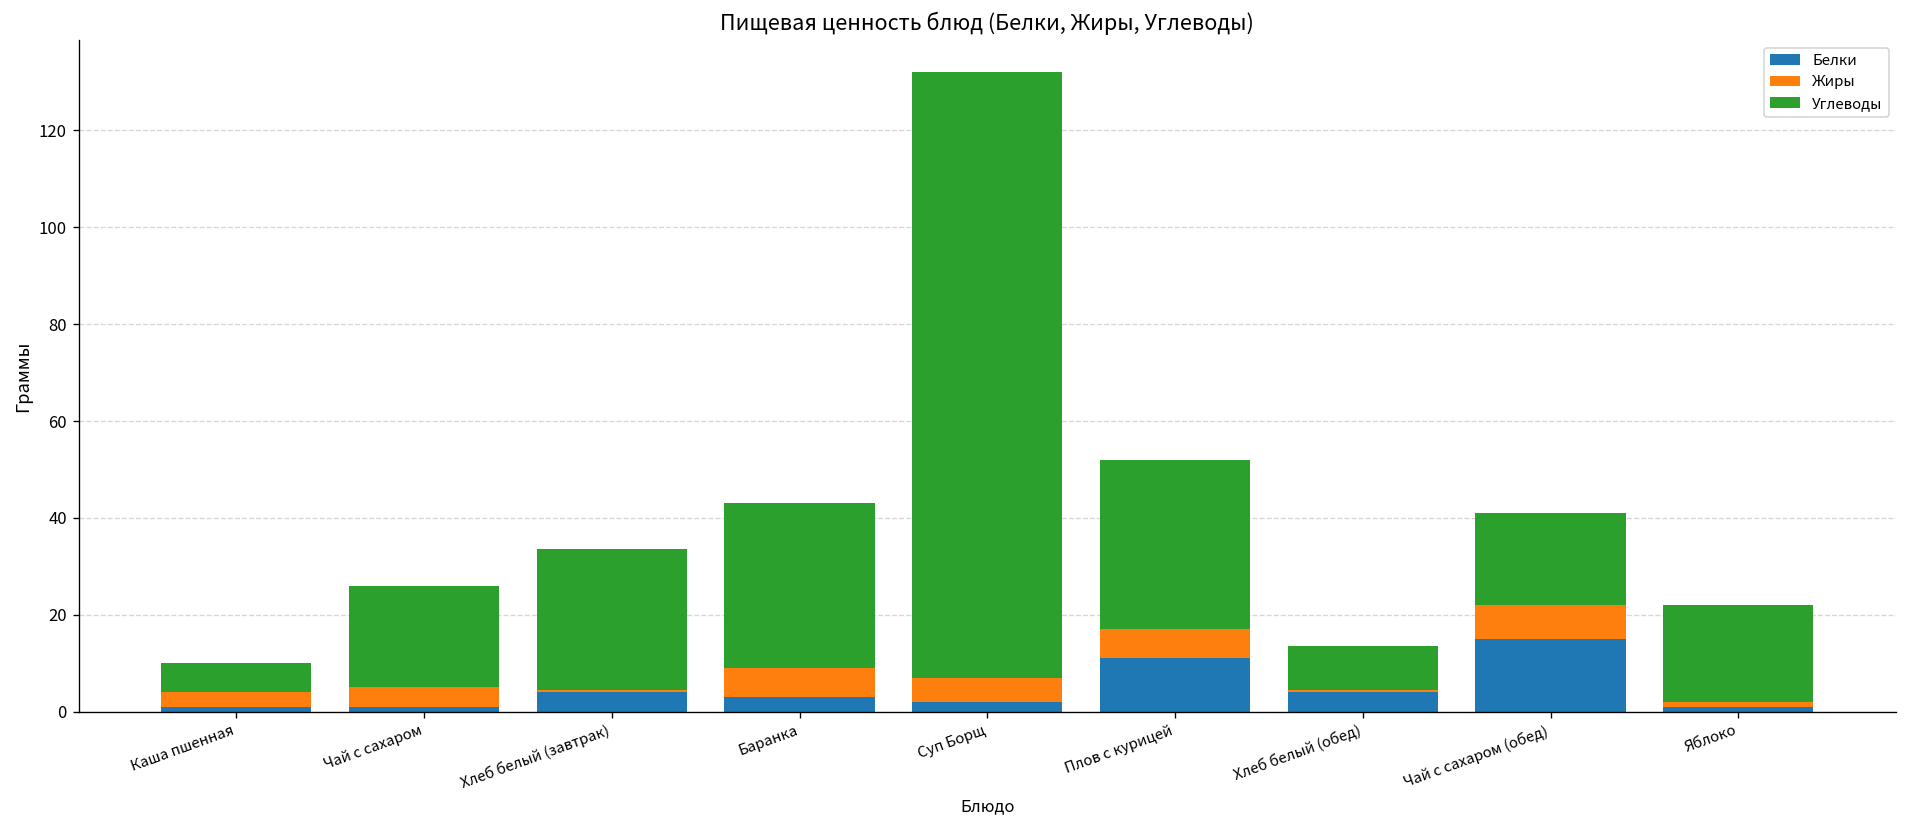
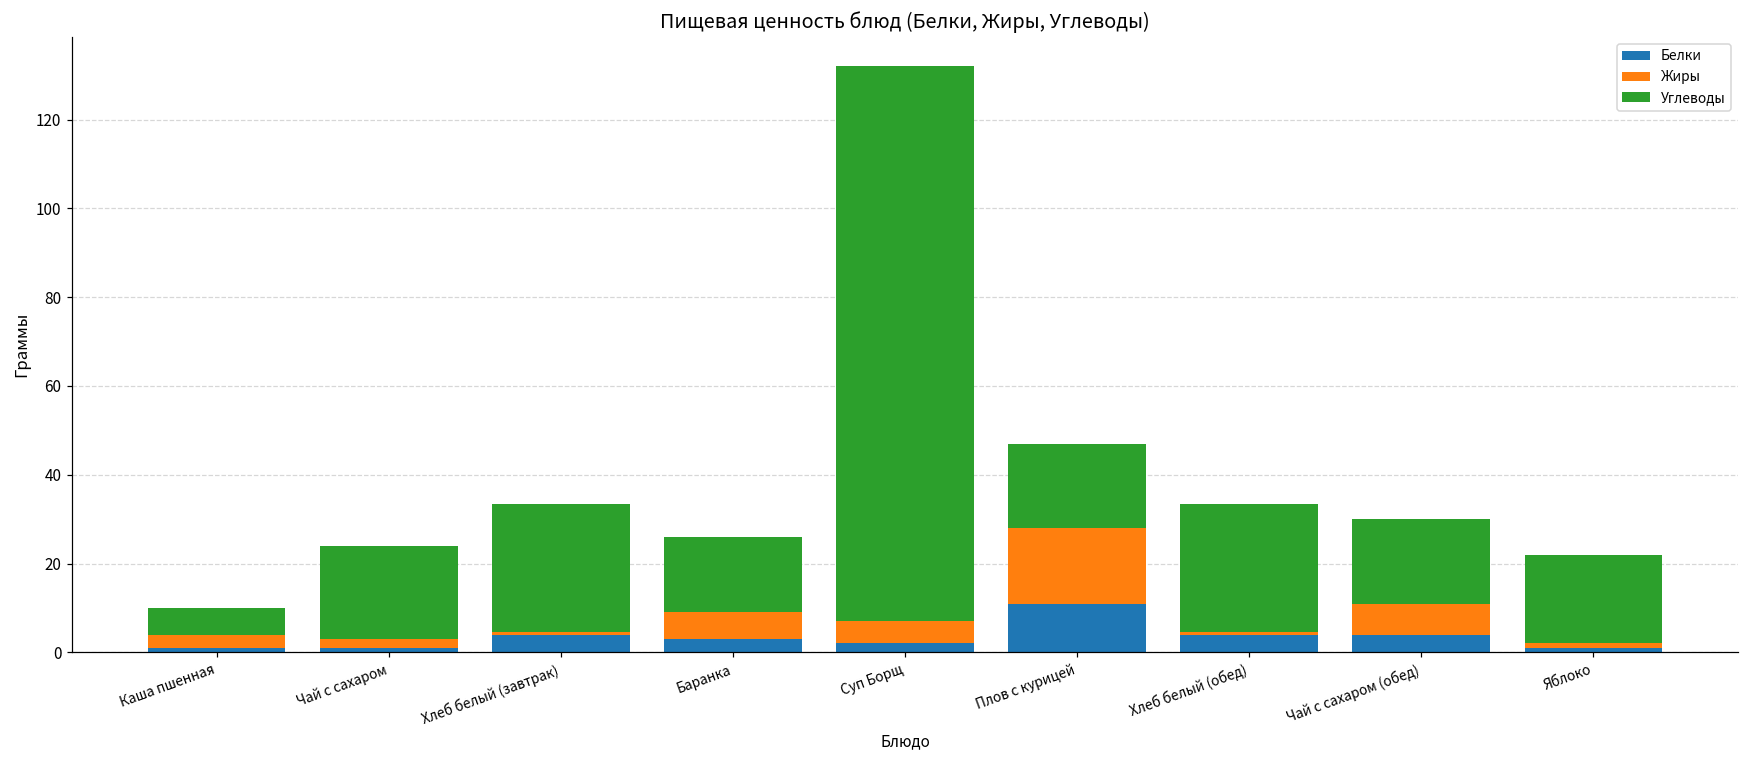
  {
    "Белки": {
      "Каша пшенная": 1,
      "Чай с сахаром": 1,
      "Хлеб белый (завтрак)": 4,
      "Баранка": 3,
      "Суп Борщ": 2,
      "Плов с курицей": 11,
      "Хлеб белый (обед)": 4,
-     "Чай с сахаром (обед)": 15,
+     "Чай с сахаром (обед)": 4,
      "Яблоко": 1
    },
    "Жиры": {
      "Каша пшенная": 3,
-     "Чай с сахаром": 4,
+     "Чай с сахаром": 2,
      "Баранка": 6,
      "Суп Борщ": 5,
-     "Плов с курицей": 6,
+     "Плов с курицей": 17,
      "Чай с сахаром (обед)": 7,
      "Яблоко": 1
    },
    "Углеводы": {
      "Каша пшенная": 6,
      "Чай с сахаром": 21,
      "Хлеб белый (завтрак)": 29,
-     "Баранка": 34,
+     "Баранка": 17,
      "Суп Борщ": 125,
-     "Плов с курицей": 35,
-     "Хлеб белый (обед)": 9,
+     "Плов с курицей": 19,
+     "Хлеб белый (обед)": 29,
      "Чай с сахаром (обед)": 19,
      "Яблоко": 20
    }
  }
